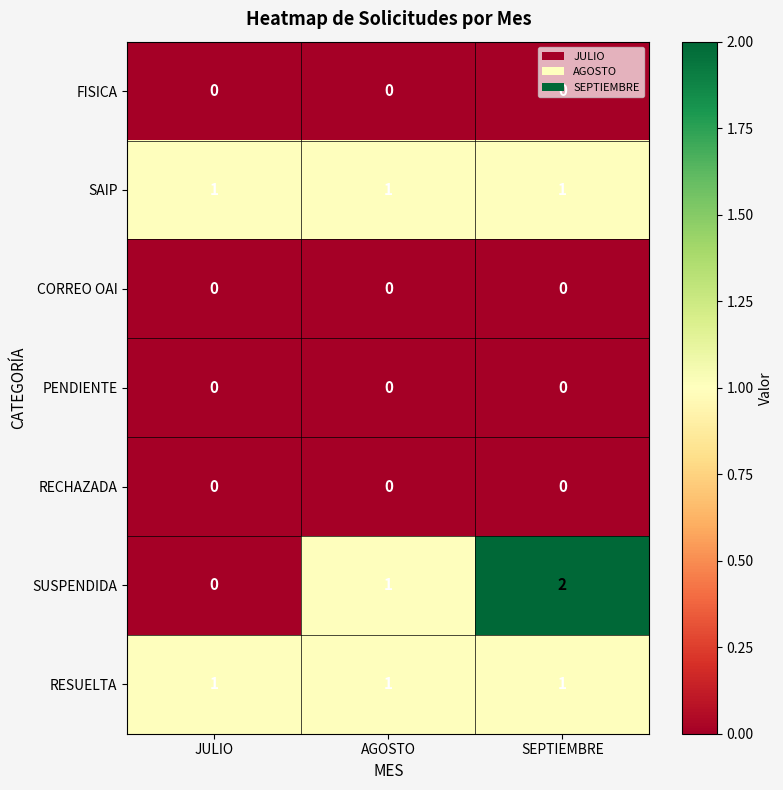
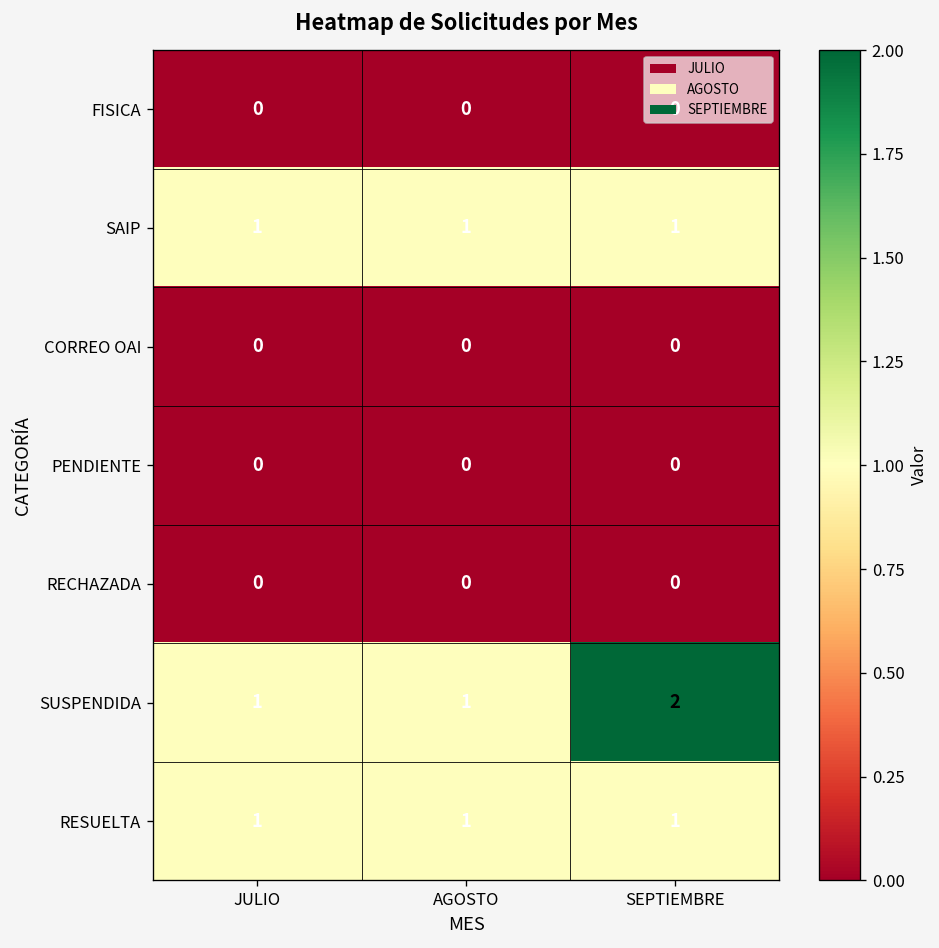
  {
    "FISICA": {
      "JULIO": 0,
      "AGOSTO": 0
    },
    "SAIP": {
      "JULIO": 1,
      "AGOSTO": 1,
      "SEPTIEMBRE": 1
    },
    "CORREO OAI": {
      "JULIO": 0,
      "AGOSTO": 0,
      "SEPTIEMBRE": 0
    },
    "PENDIENTE": {
      "JULIO": 0,
      "AGOSTO": 0,
      "SEPTIEMBRE": 0
    },
    "RECHAZADA": {
      "JULIO": 0,
      "AGOSTO": 0,
      "SEPTIEMBRE": 0
    },
    "SUSPENDIDA": {
-     "JULIO": 0,
+     "JULIO": 1,
      "AGOSTO": 1,
      "SEPTIEMBRE": 2
    },
    "RESUELTA": {
      "JULIO": 1,
      "AGOSTO": 1,
      "SEPTIEMBRE": 1
    }
  }
